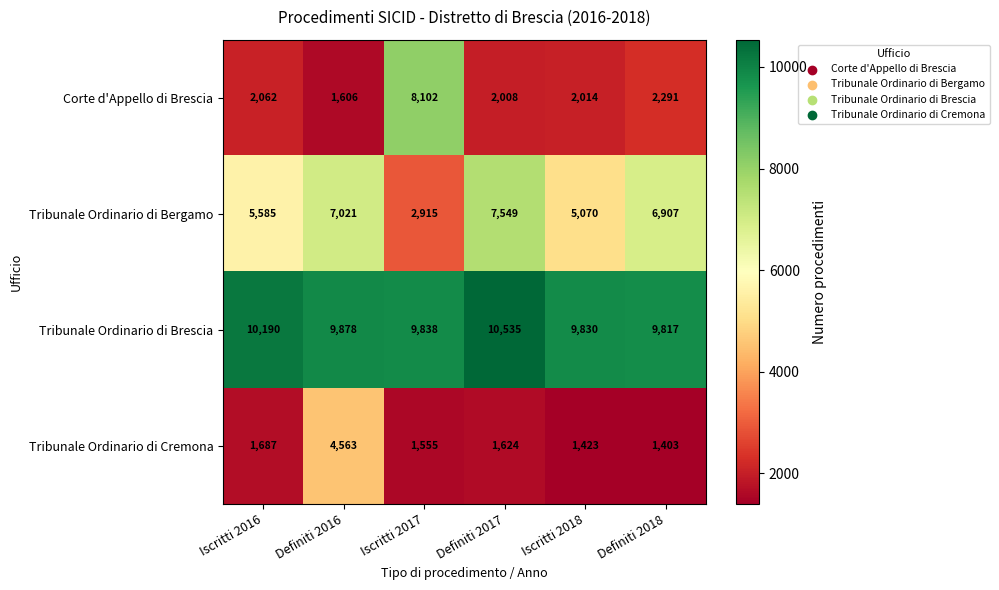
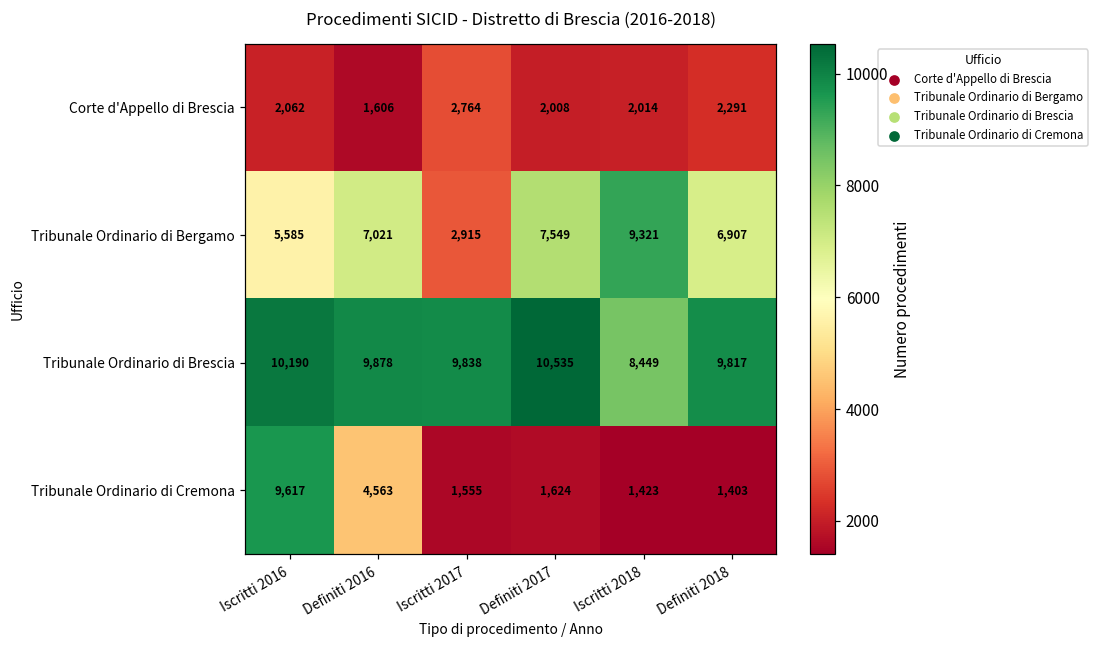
  {
    "Corte d'Appello di Brescia": {
      "Iscritti 2016": "2,062",
      "Definiti 2016": "1,606",
-     "Iscritti 2017": "8,102",
+     "Iscritti 2017": "2,764",
      "Definiti 2017": "2,008",
      "Iscritti 2018": "2,014",
      "Definiti 2018": "2,291"
    },
    "Tribunale Ordinario di Bergamo": {
      "Iscritti 2016": "5,585",
      "Definiti 2016": "7,021",
      "Iscritti 2017": "2,915",
      "Definiti 2017": "7,549",
-     "Iscritti 2018": "5,070",
+     "Iscritti 2018": "9,321",
      "Definiti 2018": "6,907"
    },
    "Tribunale Ordinario di Brescia": {
      "Iscritti 2016": "10,190",
      "Definiti 2016": "9,878",
      "Iscritti 2017": "9,838",
      "Definiti 2017": "10,535",
-     "Iscritti 2018": "9,830",
+     "Iscritti 2018": "8,449",
      "Definiti 2018": "9,817"
    },
    "Tribunale Ordinario di Cremona": {
-     "Iscritti 2016": "1,687",
+     "Iscritti 2016": "9,617",
      "Definiti 2016": "4,563",
      "Iscritti 2017": "1,555",
      "Definiti 2017": "1,624",
      "Iscritti 2018": "1,423",
      "Definiti 2018": "1,403"
    }
  }
